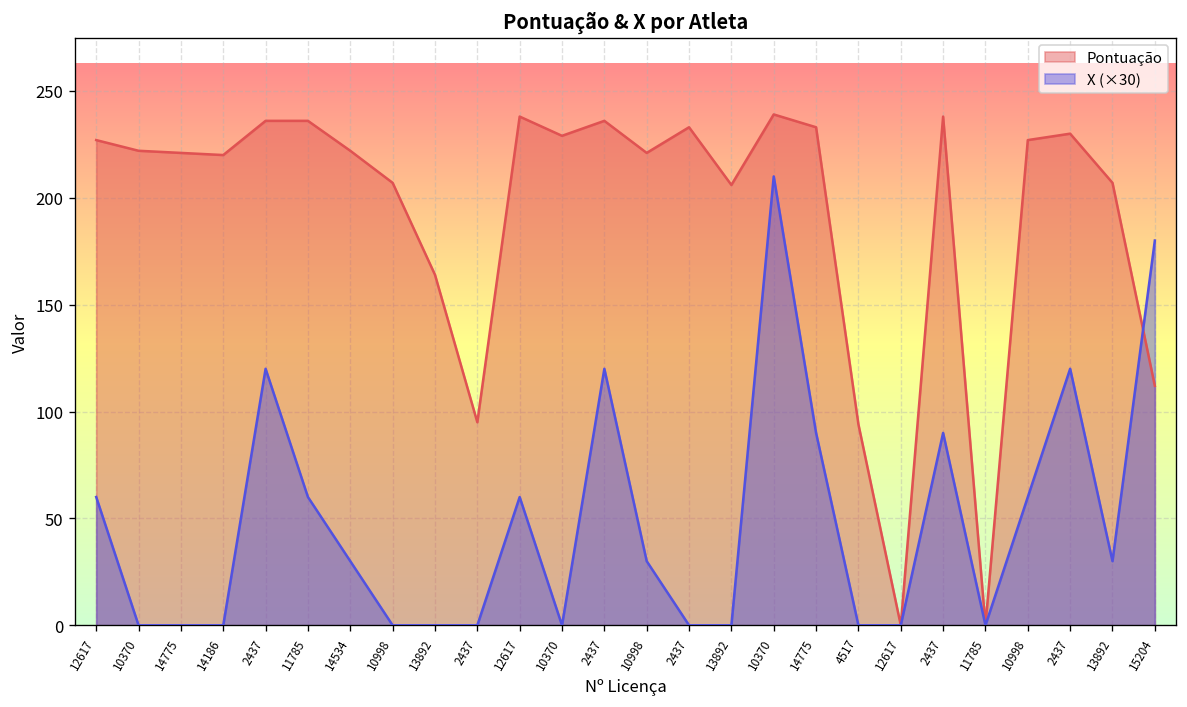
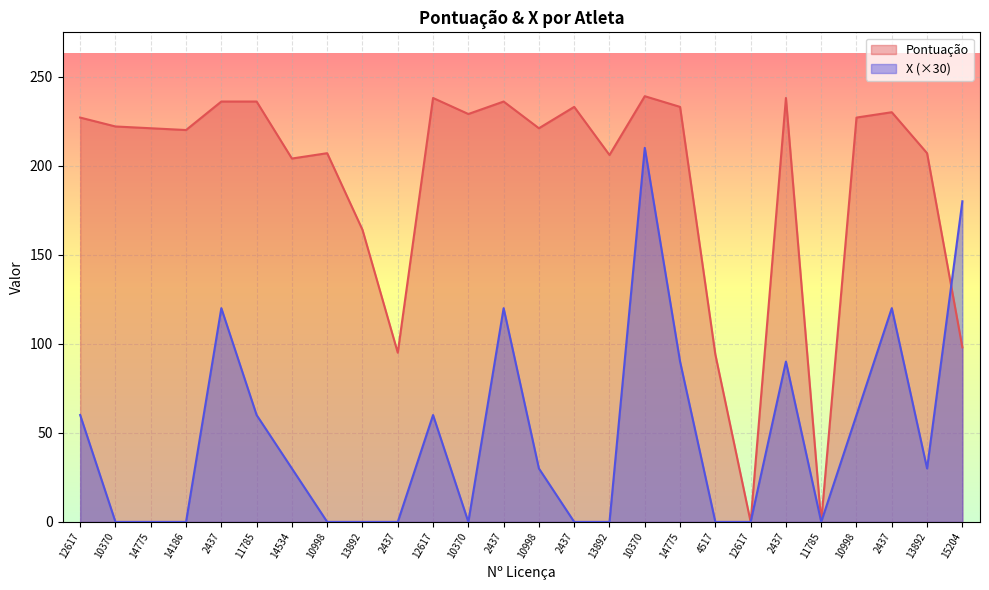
  {
    "Pontuação": {
      "14186": 220,
-     "14534": 222,
+     "14534": 204,
      "4517": 94,
-     "15204": 112
+     "15204": 98
    },
    "X (×30)": {
      "14186": 0,
      "14534": 30,
      "4517": 0,
      "15204": 180
    }
  }
